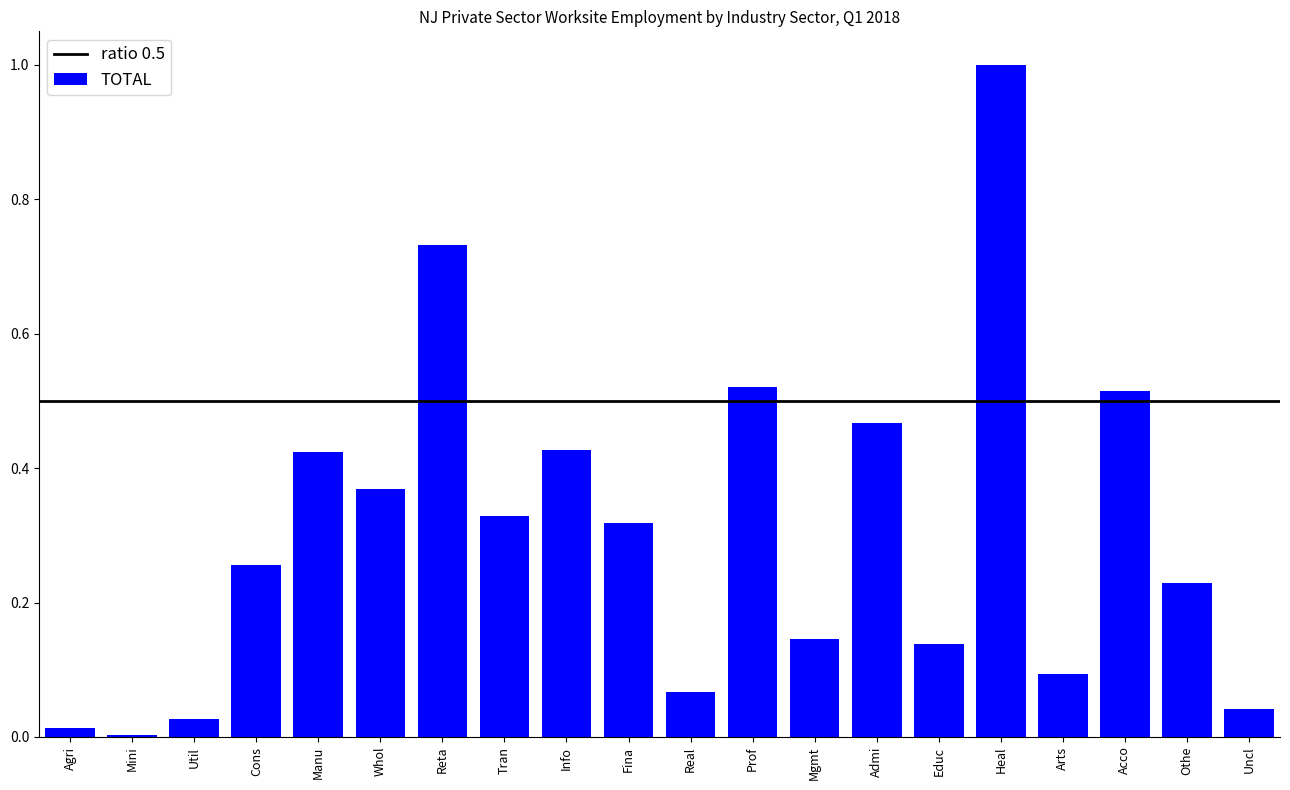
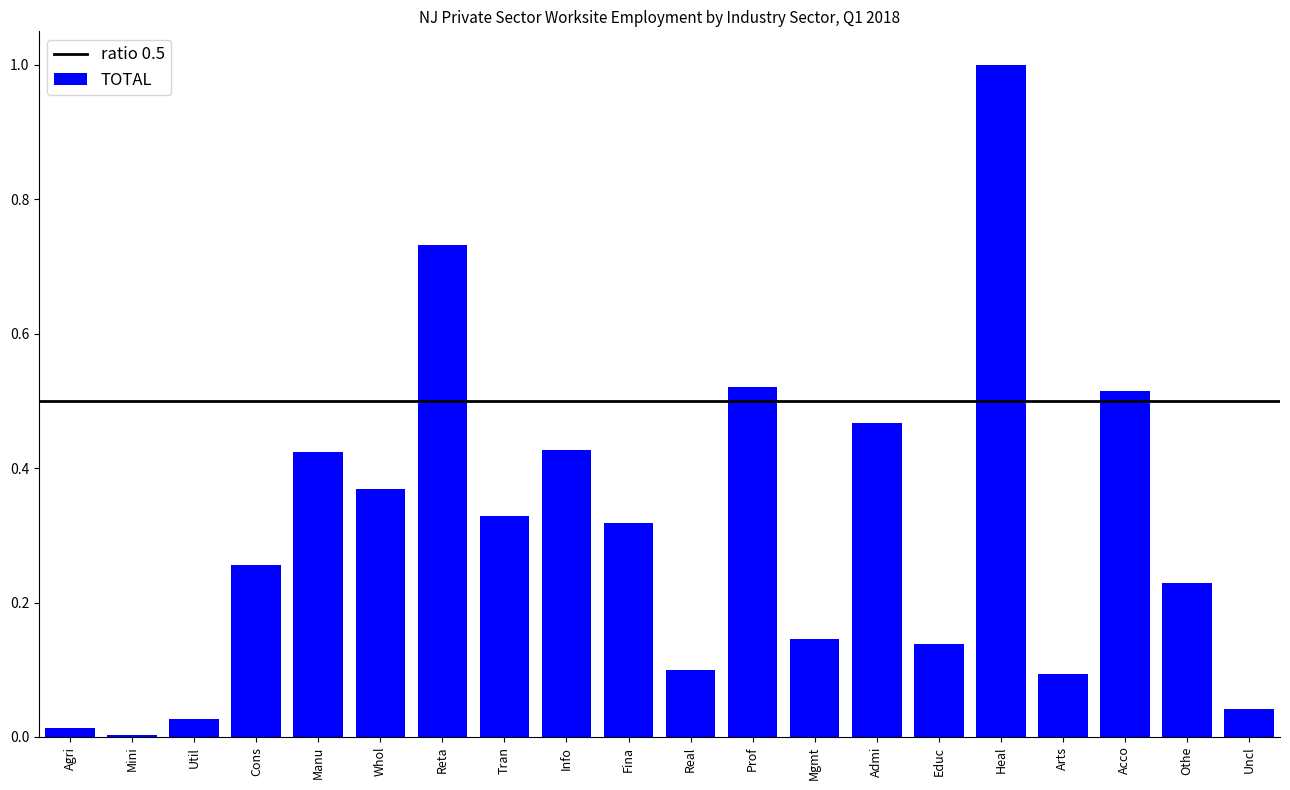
  {
    "Agri": 0.01,
    "Util": 0.03,
    "Cons": 0.26,
    "Manu": 0.42,
    "Whol": 0.37,
    "Reta": 0.73,
    "Tran": 0.33,
    "Info": 0.43,
    "Fina": 0.32,
-   "Real": 0.07,
+   "Real": 0.10,
    "Prof": 0.52,
    "Mgmt": 0.15,
    "Admi": 0.47,
    "Educ": 0.14,
    "Heal": 1.00,
    "Arts": 0.09,
    "Acco": 0.51,
    "Othe": 0.23,
    "Uncl": 0.04
  }
